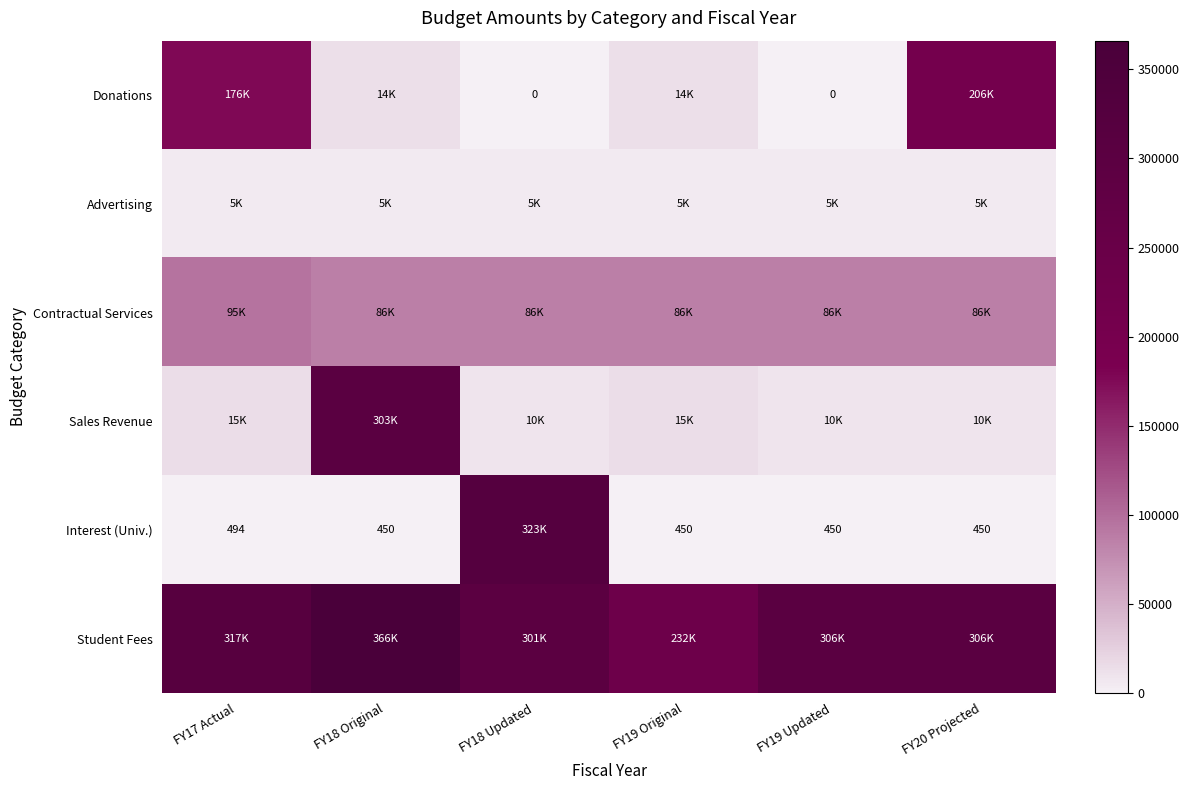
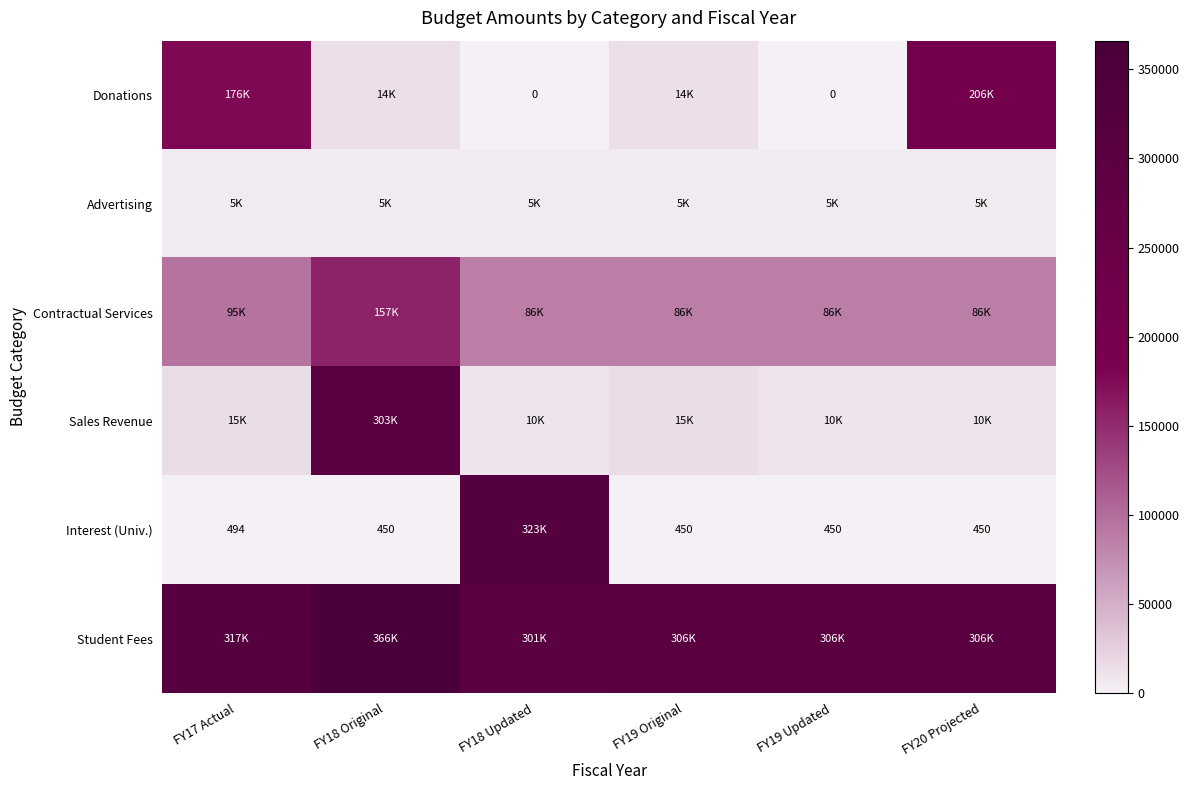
  {
    "Donations": {
      "FY17 Actual": "176K",
      "FY18 Original": "14K",
      "FY18 Updated": "0",
      "FY19 Original": "14K",
      "FY19 Updated": "0",
      "FY20 Projected": "206K"
    },
    "Advertising": {
      "FY17 Actual": "5K",
      "FY18 Original": "5K",
      "FY18 Updated": "5K",
      "FY19 Original": "5K",
      "FY19 Updated": "5K",
      "FY20 Projected": "5K"
    },
    "Contractual Services": {
      "FY17 Actual": "95K",
-     "FY18 Original": "86K",
+     "FY18 Original": "157K",
      "FY18 Updated": "86K",
      "FY19 Original": "86K",
      "FY19 Updated": "86K",
      "FY20 Projected": "86K"
    },
    "Sales Revenue": {
      "FY17 Actual": "15K",
      "FY18 Original": "303K",
      "FY18 Updated": "10K",
      "FY19 Original": "15K",
      "FY19 Updated": "10K",
      "FY20 Projected": "10K"
    },
    "Interest (Univ.)": {
      "FY17 Actual": "494",
      "FY18 Original": "450",
      "FY18 Updated": "323K",
      "FY19 Original": "450",
      "FY19 Updated": "450",
      "FY20 Projected": "450"
    },
    "Student Fees": {
      "FY17 Actual": "317K",
      "FY18 Original": "366K",
      "FY18 Updated": "301K",
-     "FY19 Original": "232K",
+     "FY19 Original": "306K",
      "FY19 Updated": "306K",
      "FY20 Projected": "306K"
    }
  }
